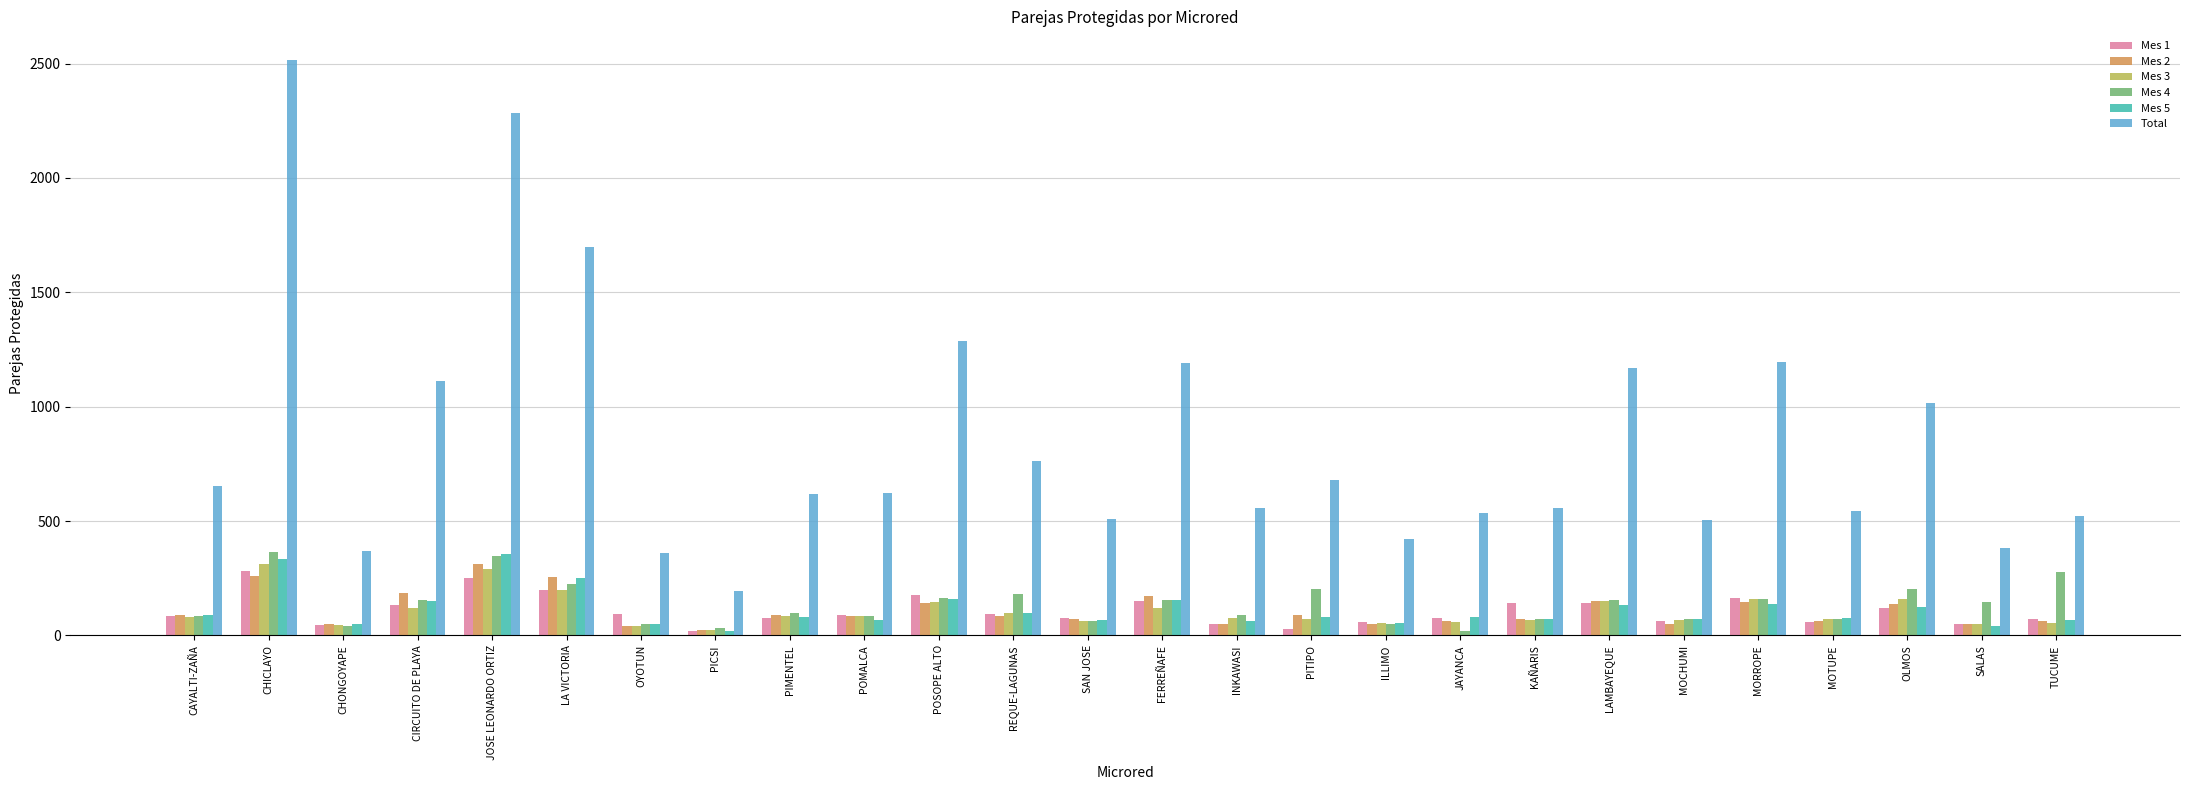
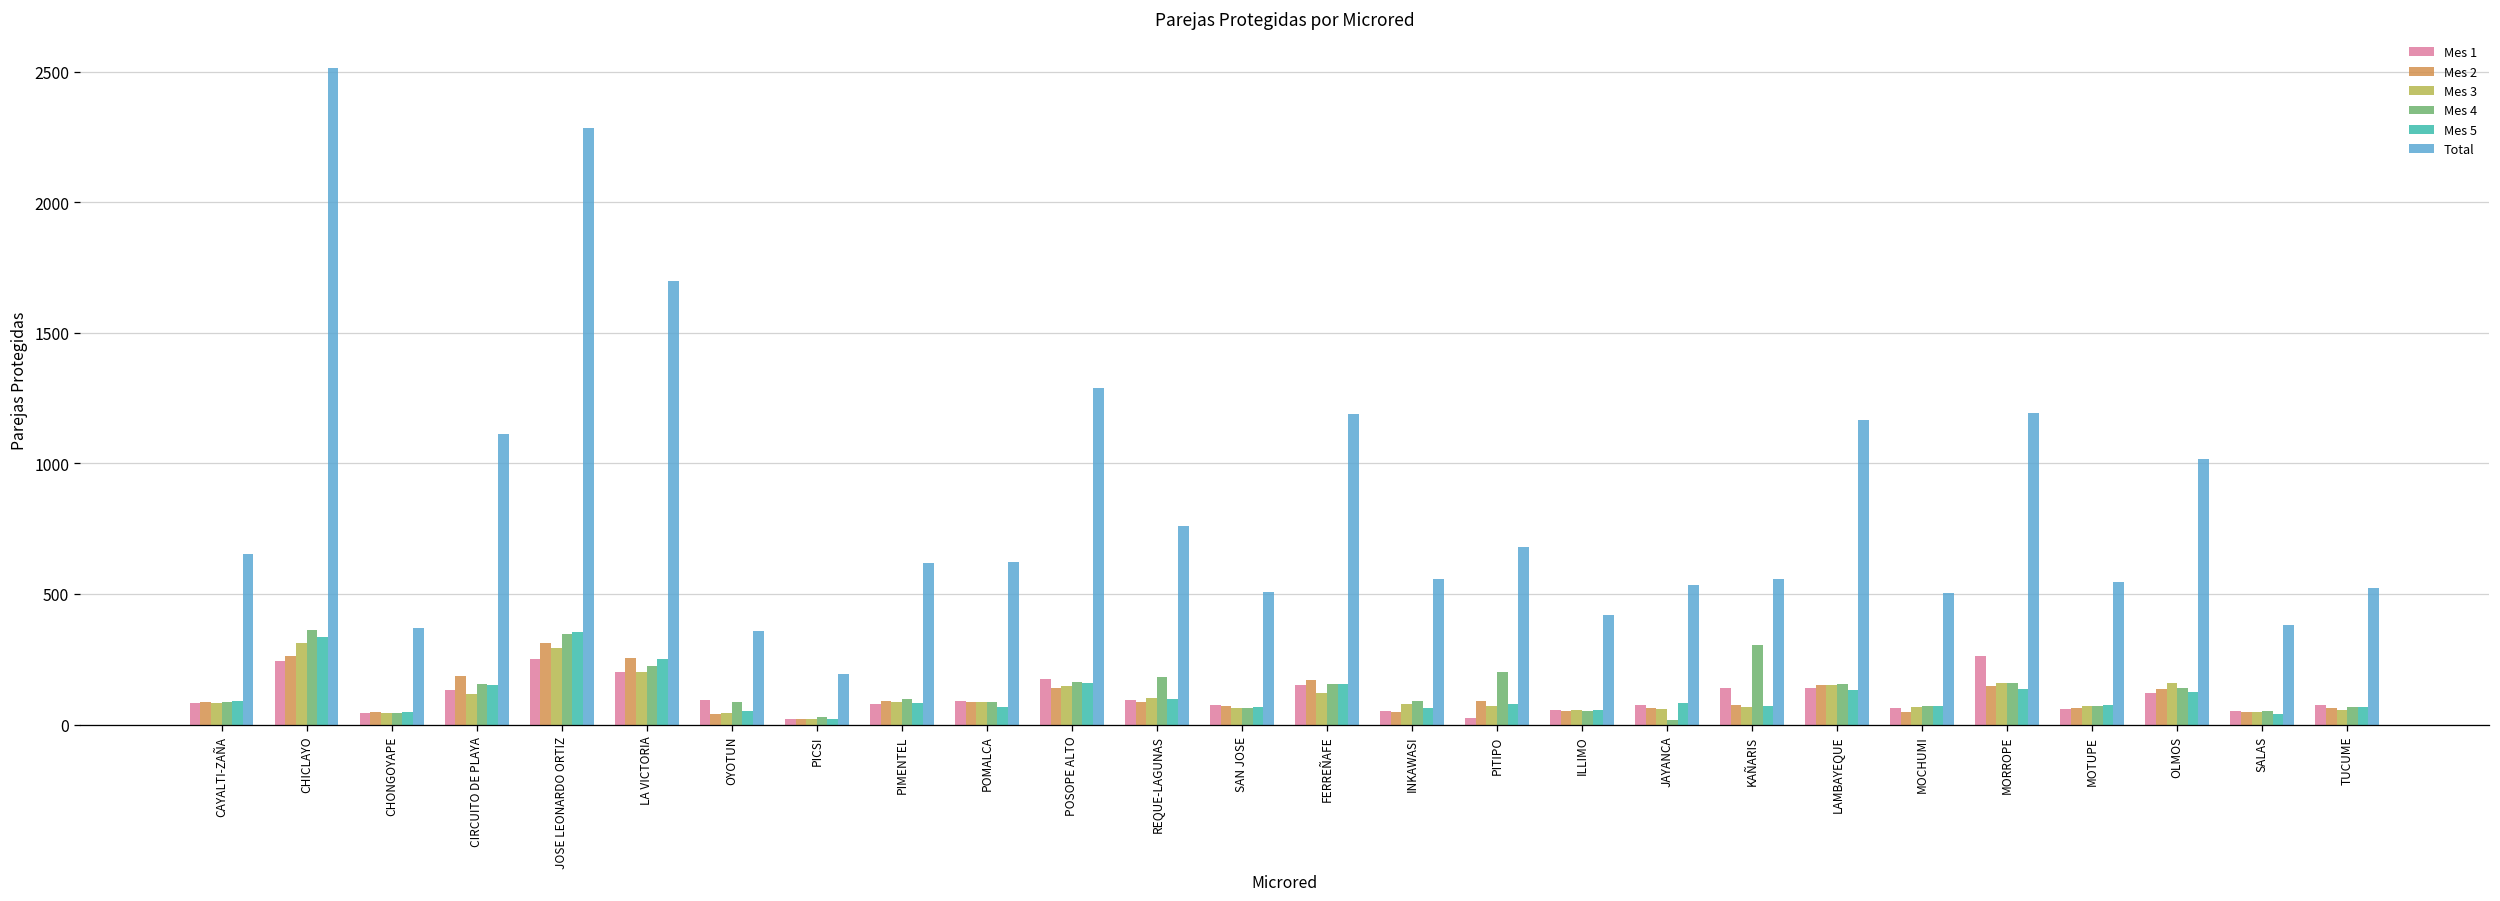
  {
    "Mes 1": {
      "CAYALTI-ZAÑA": 80,
-     "CHICLAYO": 280,
+     "CHICLAYO": 240,
      "CHONGOYAPE": 50,
      "CIRCUITO DE PLAYA": 130,
      "JOSE LEONARDO ORTIZ": 250,
      "LA VICTORIA": 200,
      "OYOTUN": 100,
      "PICSI": 20,
      "PIMENTEL": 80,
      "POMALCA": 90,
      "POSOPE ALTO": 180,
      "REQUE-LAGUNAS": 100,
      "SAN JOSE": 80,
      "FERREÑAFE": 150,
      "INKAWASI": 50,
      "PITIPO": 30,
      "ILLIMO": 60,
      "JAYANCA": 80,
      "KAÑARIS": 140,
      "LAMBAYEQUE": 140,
      "MOCHUMI": 70,
-     "MORROPE": 160,
+     "MORROPE": 260,
      "MOTUPE": 60,
      "OLMOS": 120,
      "SALAS": 50,
      "TUCUME": 70
    },
    "Mes 4": {
      "CAYALTI-ZAÑA": 90,
      "CHICLAYO": 360,
      "CHONGOYAPE": 40,
      "CIRCUITO DE PLAYA": 160,
      "JOSE LEONARDO ORTIZ": 350,
      "LA VICTORIA": 220,
-     "OYOTUN": 50,
+     "OYOTUN": 90,
      "PICSI": 30,
      "PIMENTEL": 100,
      "POMALCA": 90,
      "POSOPE ALTO": 160,
      "REQUE-LAGUNAS": 180,
      "SAN JOSE": 70,
      "FERREÑAFE": 160,
      "INKAWASI": 90,
      "PITIPO": 200,
      "ILLIMO": 50,
      "JAYANCA": 20,
-     "KAÑARIS": 70,
+     "KAÑARIS": 310,
      "LAMBAYEQUE": 160,
      "MOCHUMI": 70,
      "MORROPE": 160,
      "MOTUPE": 70,
-     "OLMOS": 200,
-     "SALAS": 150,
-     "TUCUME": 280
+     "OLMOS": 140,
+     "SALAS": 50,
+     "TUCUME": 70
    }
  }
